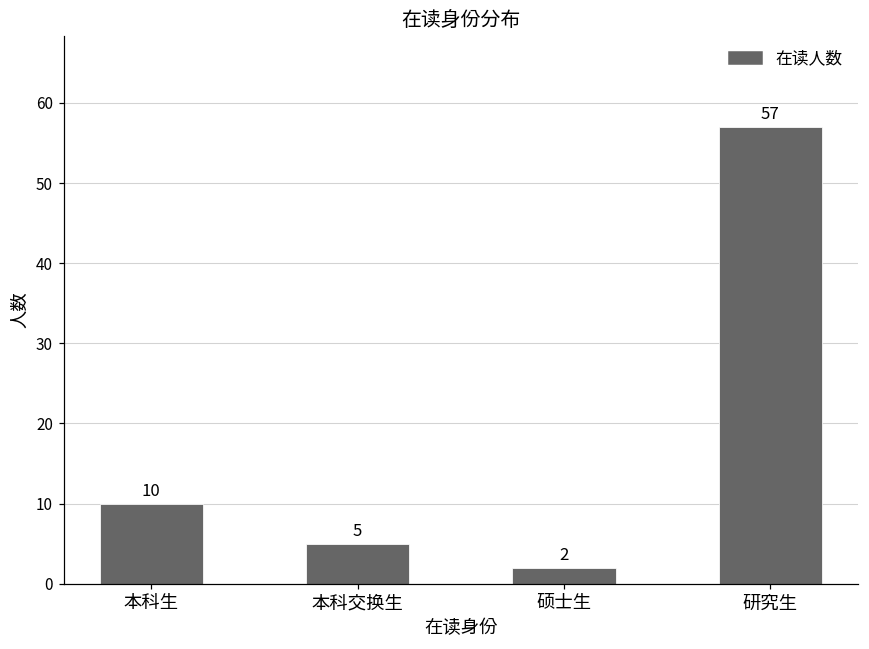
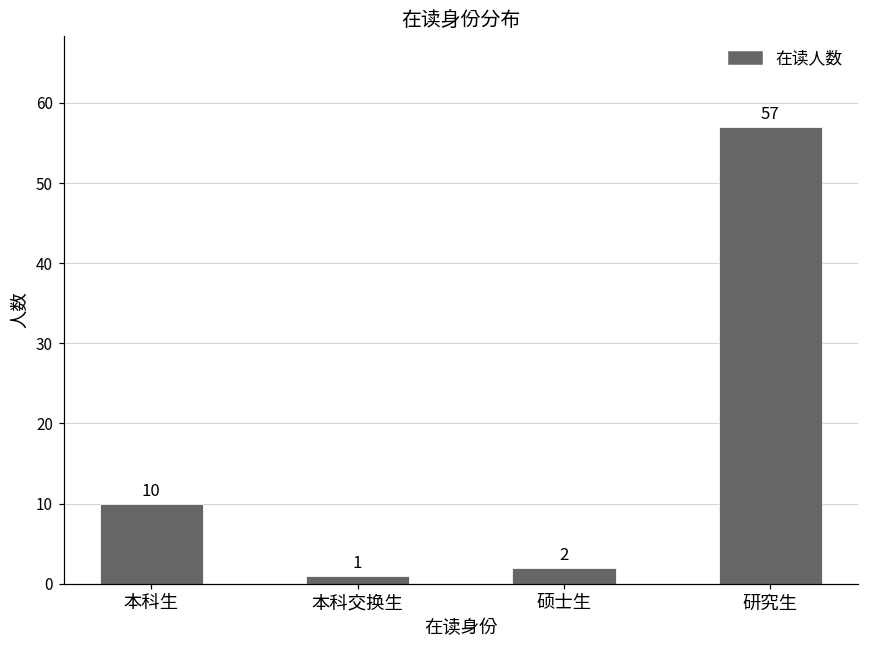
  {
    "本科生": 10,
-   "本科交换生": 5,
+   "本科交换生": 1,
    "硕士生": 2,
    "研究生": 57
  }
